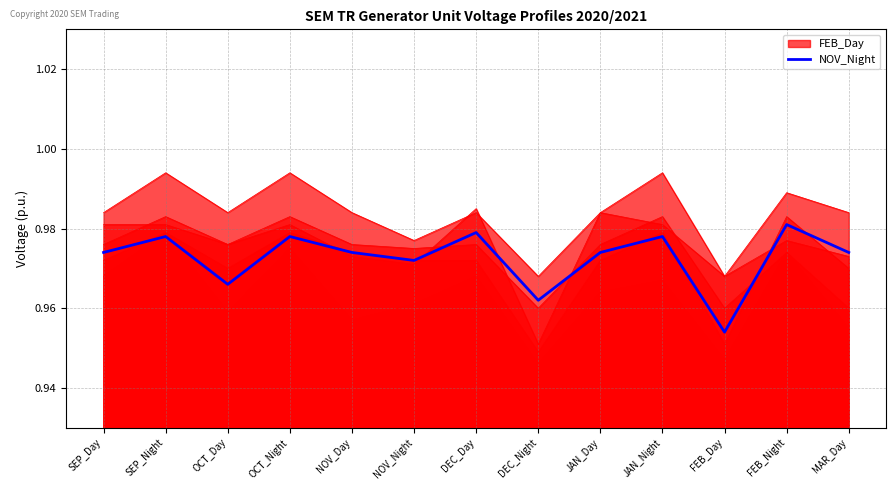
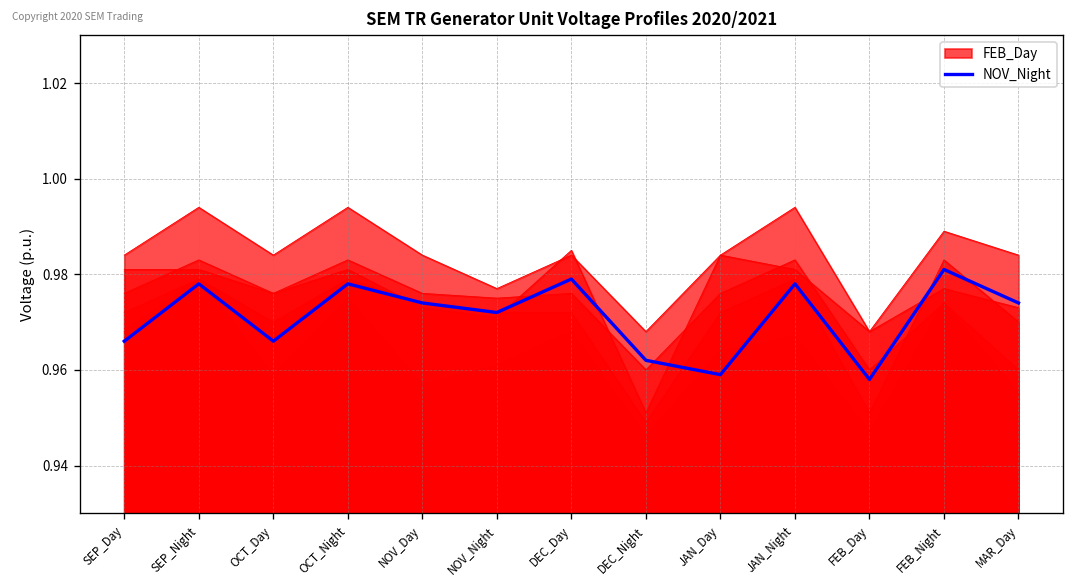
  {
    "NOV_Night": {
-     "SEP_Day": 0.974,
+     "SEP_Day": 0.966,
      "SEP_Night": 0.978,
      "OCT_Day": 0.966,
      "OCT_Night": 0.978,
      "DEC_Day": 0.979,
      "DEC_Night": 0.962,
-     "JAN_Day": 0.974,
+     "JAN_Day": 0.959,
      "JAN_Night": 0.978,
-     "FEB_Day": 0.954,
+     "FEB_Day": 0.958,
      "FEB_Night": 0.981,
      "MAR_Day": 0.974
    }
  }
